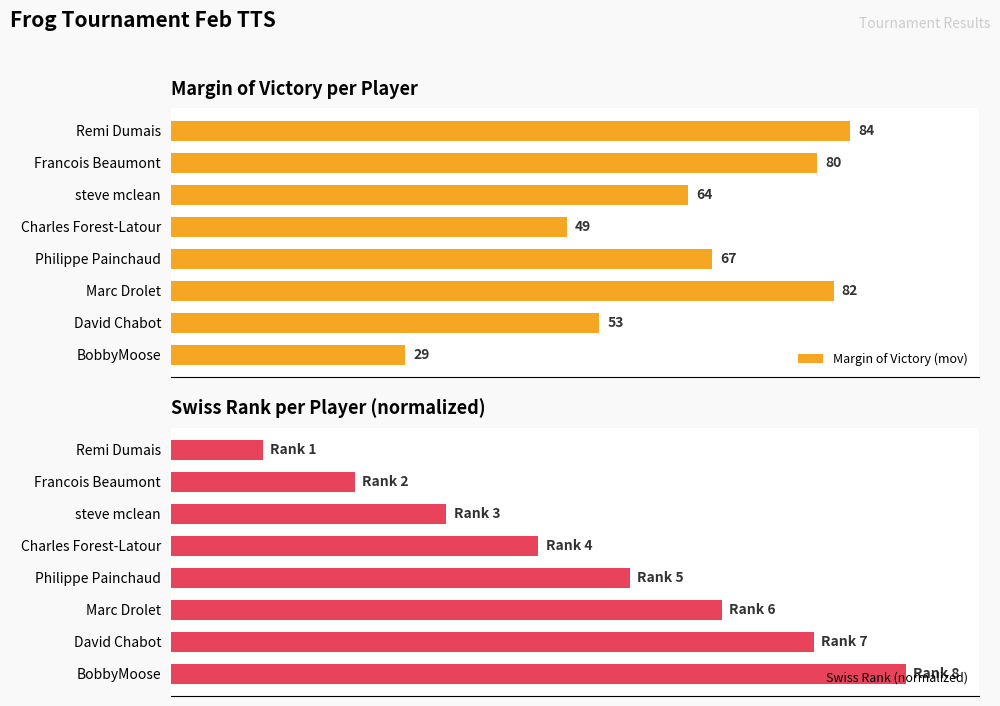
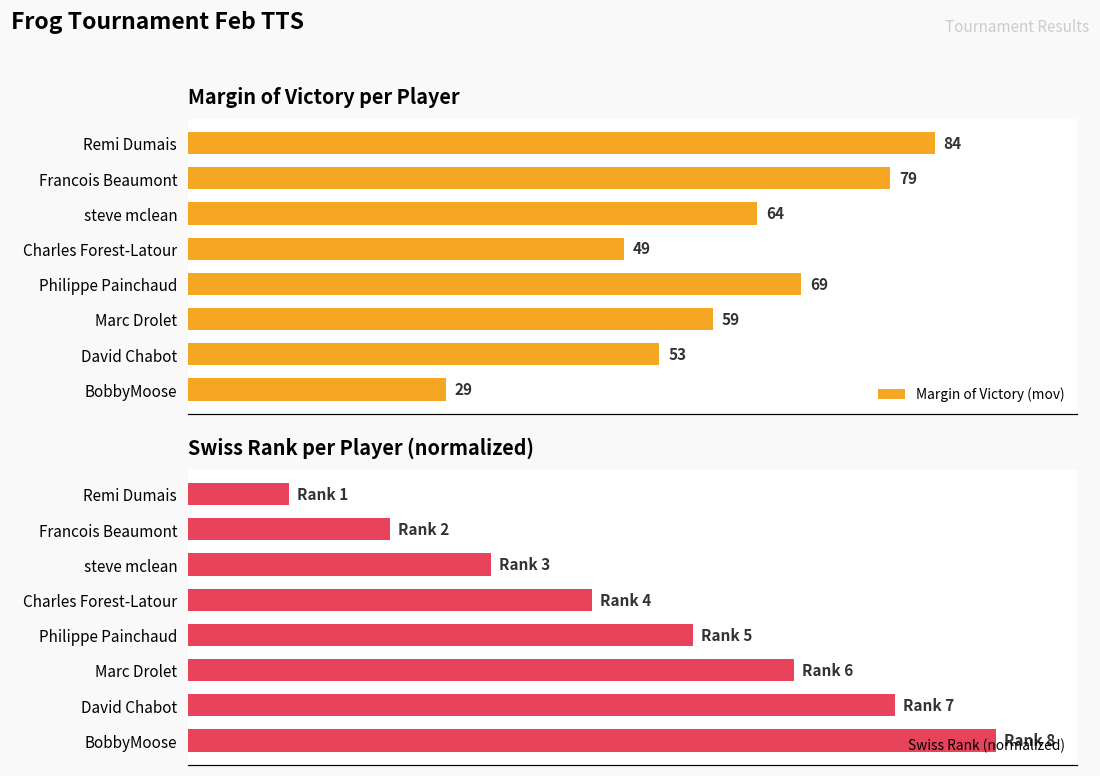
  {
    "Margin of Victory per Player": {
      "Remi Dumais": 84,
-     "Francois Beaumont": 80,
+     "Francois Beaumont": 79,
      "steve mclean": 64,
      "Charles Forest-Latour": 49,
-     "Philippe Painchaud": 67,
-     "Marc Drolet": 82,
+     "Philippe Painchaud": 69,
+     "Marc Drolet": 59,
      "David Chabot": 53,
      "BobbyMoose": 29
    }
  }
